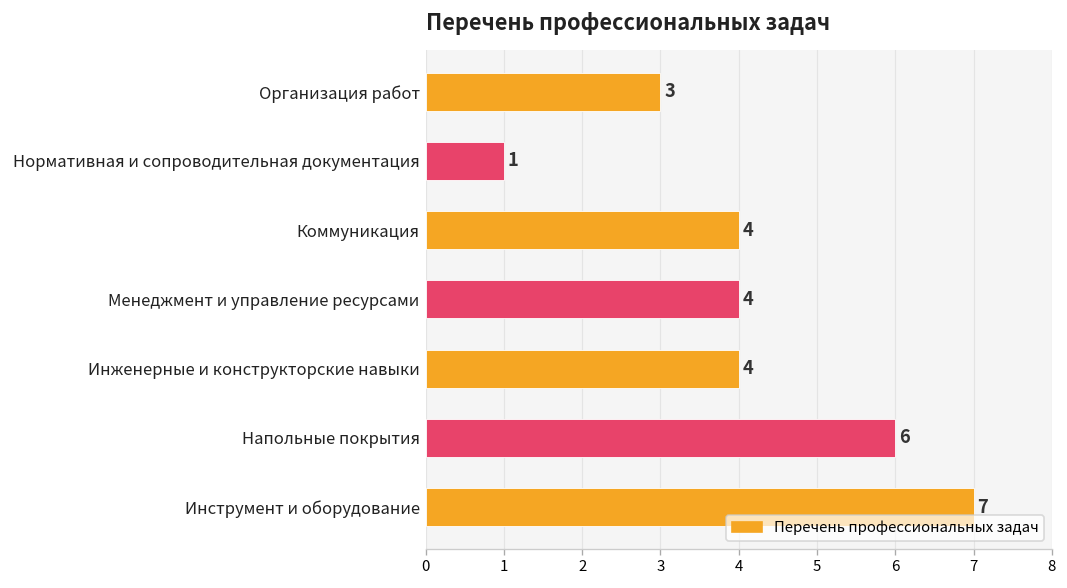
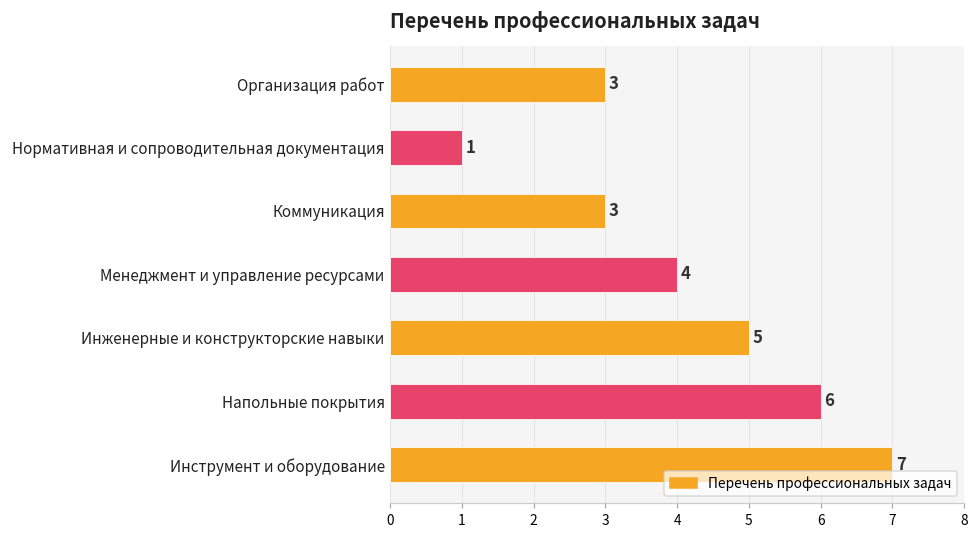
  {
    "Организация работ": 3,
    "Нормативная и сопроводительная документация": 1,
-   "Коммуникация": 4,
+   "Коммуникация": 3,
    "Менеджмент и управление ресурсами": 4,
-   "Инженерные и конструкторские навыки": 4,
+   "Инженерные и конструкторские навыки": 5,
    "Напольные покрытия": 6
  }
